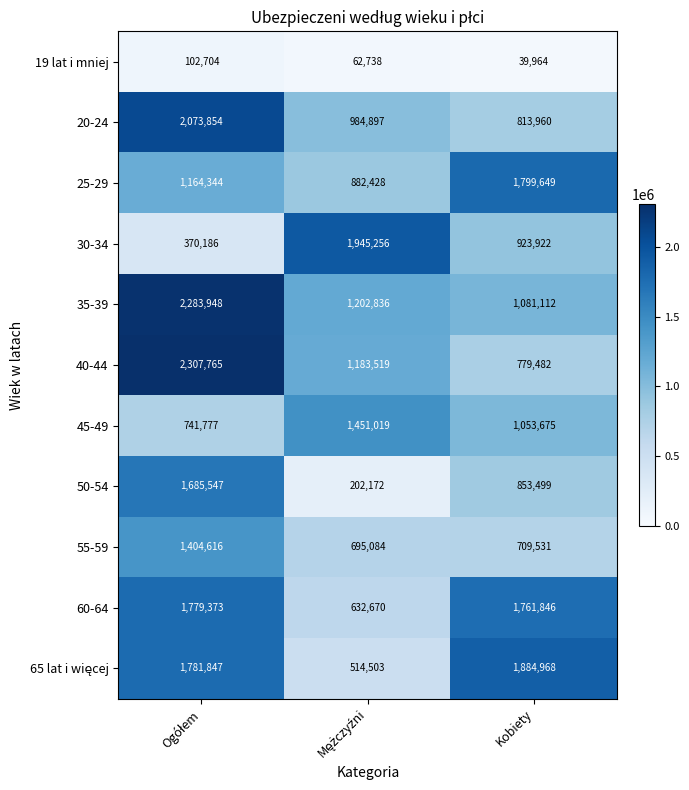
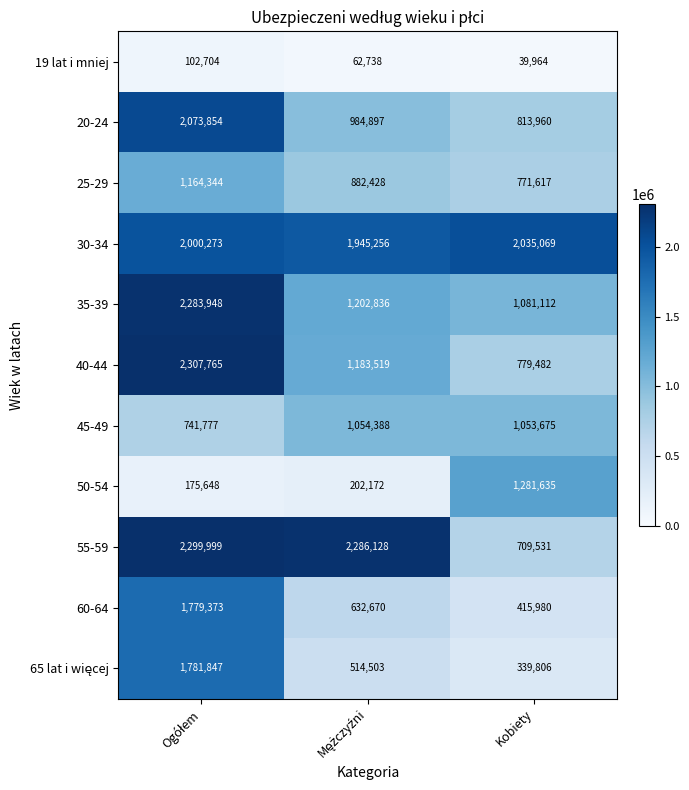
  {
    "19 lat i mniej": {
      "Ogółem": "102,704",
      "Mężczyźni": "62,738",
      "Kobiety": "39,964"
    },
    "20-24": {
      "Ogółem": "2,073,854",
      "Mężczyźni": "984,897",
      "Kobiety": "813,960"
    },
    "25-29": {
      "Ogółem": "1,164,344",
      "Mężczyźni": "882,428",
-     "Kobiety": "1,799,649"
+     "Kobiety": "771,617"
    },
    "30-34": {
-     "Ogółem": "370,186",
+     "Ogółem": "2,000,273",
      "Mężczyźni": "1,945,256",
-     "Kobiety": "923,922"
+     "Kobiety": "2,035,069"
    },
    "35-39": {
      "Ogółem": "2,283,948",
      "Mężczyźni": "1,202,836",
      "Kobiety": "1,081,112"
    },
    "40-44": {
      "Ogółem": "2,307,765",
      "Mężczyźni": "1,183,519",
      "Kobiety": "779,482"
    },
    "45-49": {
      "Ogółem": "741,777",
-     "Mężczyźni": "1,451,019",
+     "Mężczyźni": "1,054,388",
      "Kobiety": "1,053,675"
    },
    "50-54": {
-     "Ogółem": "1,685,547",
+     "Ogółem": "175,648",
      "Mężczyźni": "202,172",
-     "Kobiety": "853,499"
+     "Kobiety": "1,281,635"
    },
    "55-59": {
-     "Ogółem": "1,404,616",
-     "Mężczyźni": "695,084",
+     "Ogółem": "2,299,999",
+     "Mężczyźni": "2,286,128",
      "Kobiety": "709,531"
    },
    "60-64": {
      "Ogółem": "1,779,373",
      "Mężczyźni": "632,670",
-     "Kobiety": "1,761,846"
+     "Kobiety": "415,980"
    },
    "65 lat i więcej": {
      "Ogółem": "1,781,847",
      "Mężczyźni": "514,503",
-     "Kobiety": "1,884,968"
+     "Kobiety": "339,806"
    }
  }
